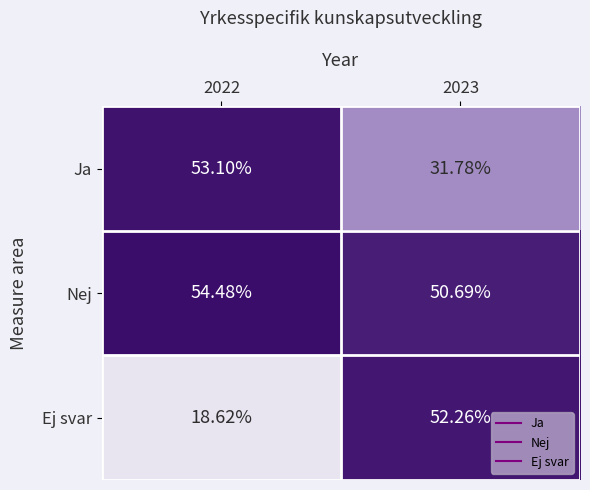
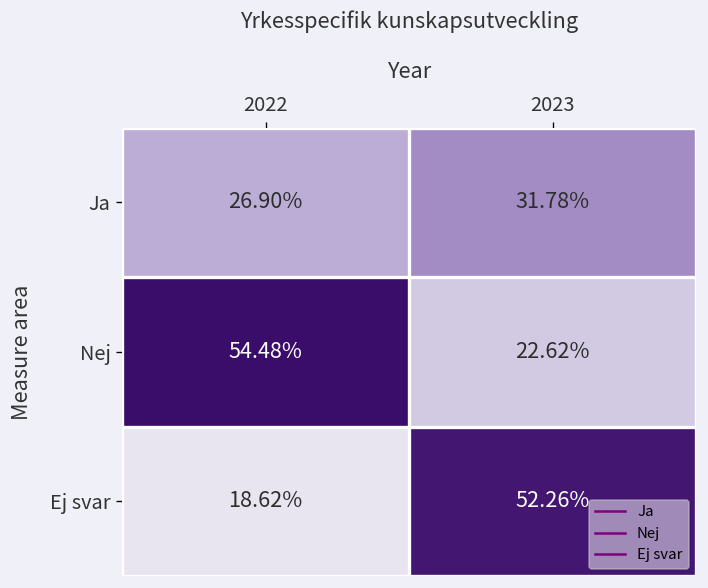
  {
    "Ja": {
-     "2022": "53.10%",
+     "2022": "26.90%",
      "2023": "31.78%"
    },
    "Nej": {
      "2022": "54.48%",
-     "2023": "50.69%"
+     "2023": "22.62%"
    },
    "Ej svar": {
      "2022": "18.62%"
    }
  }
